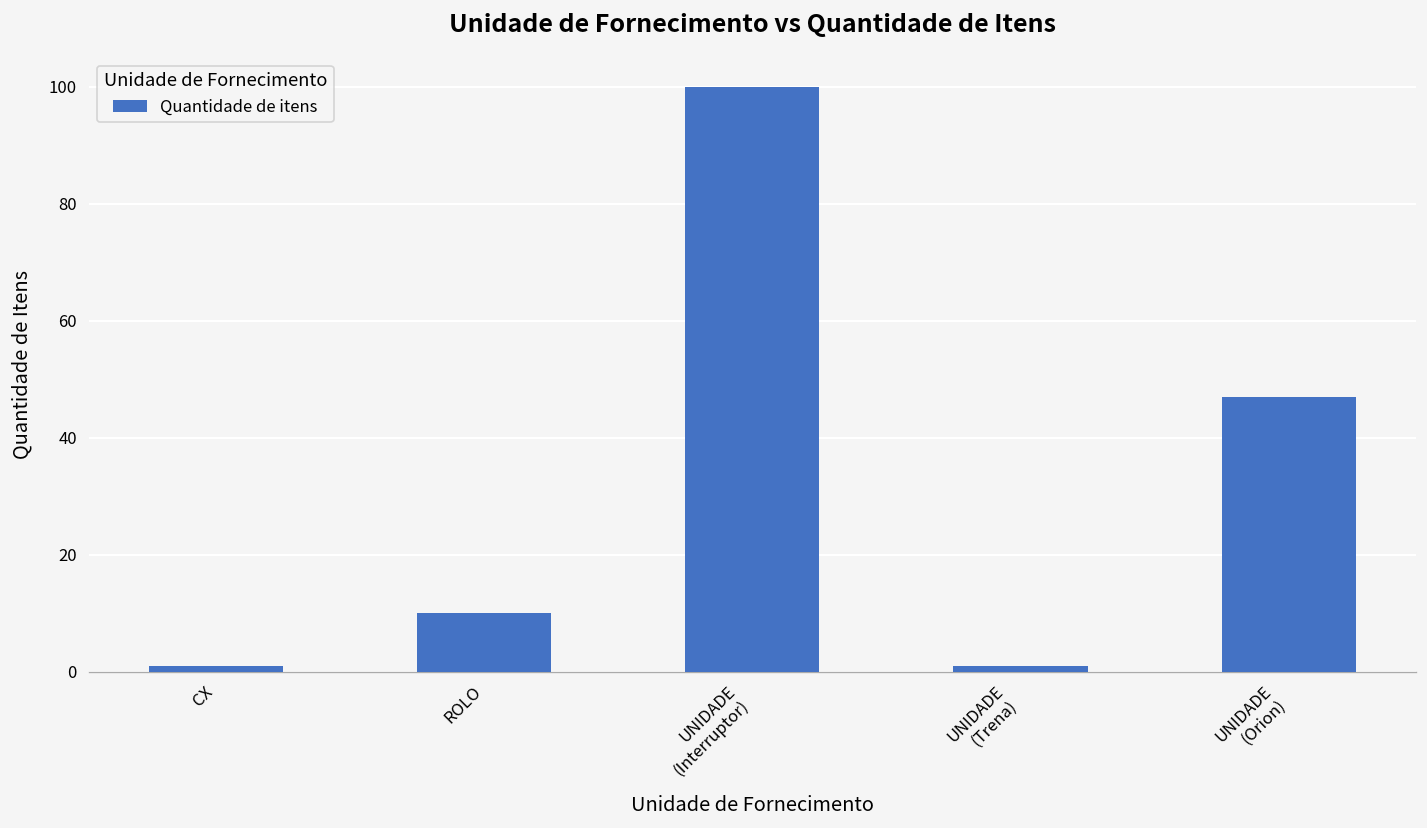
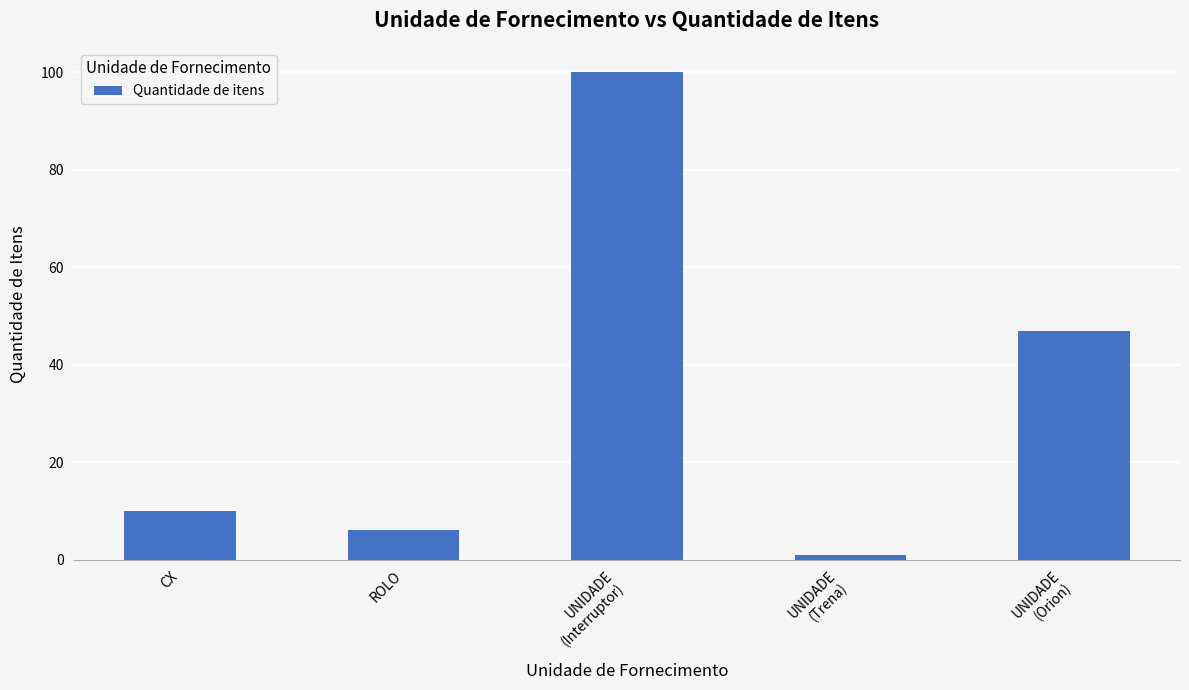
  {
-   "CX": 1,
-   "ROLO": 10,
+   "CX": 10,
+   "ROLO": 6,
    "UNIDADE (Interruptor)": 100,
    "UNIDADE (Trena)": 1,
    "UNIDADE (Orion)": 47
  }
